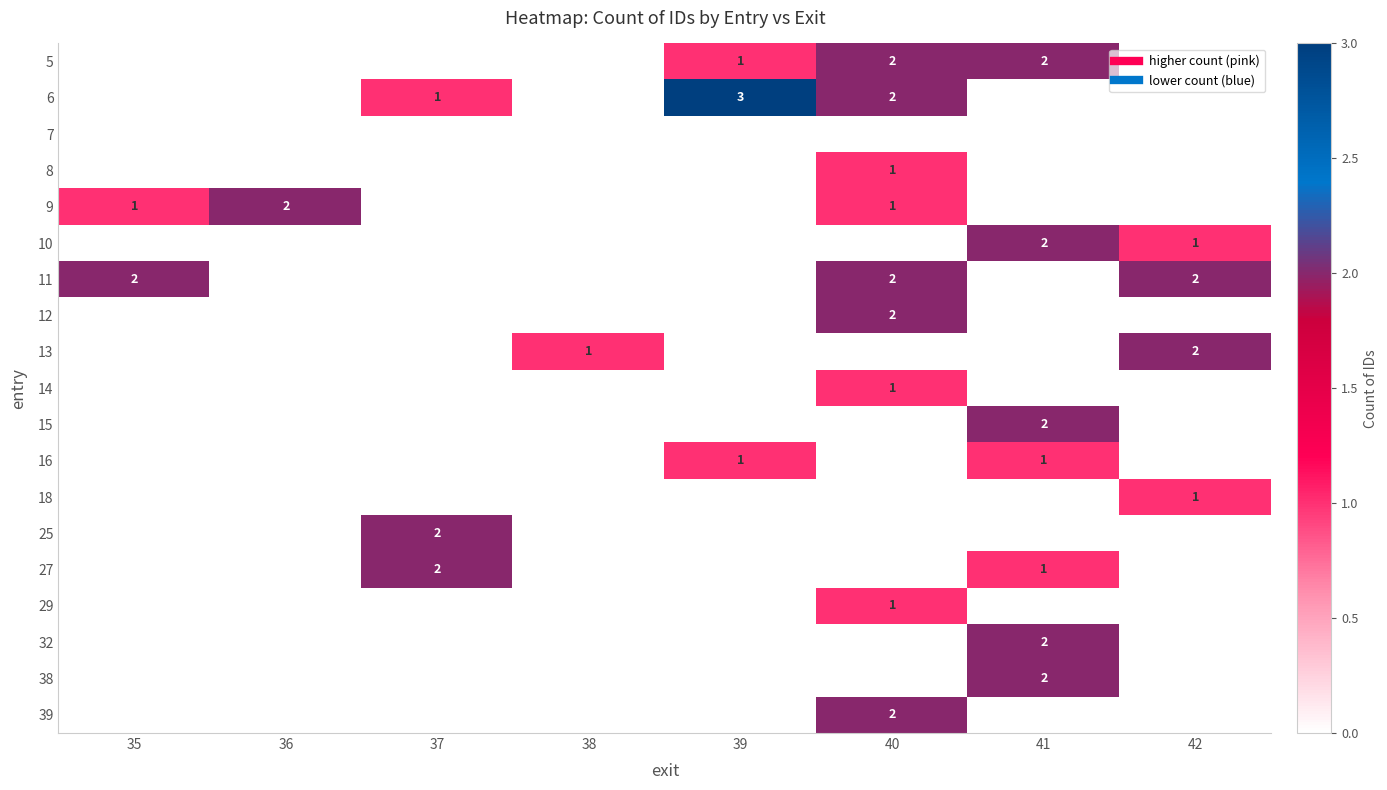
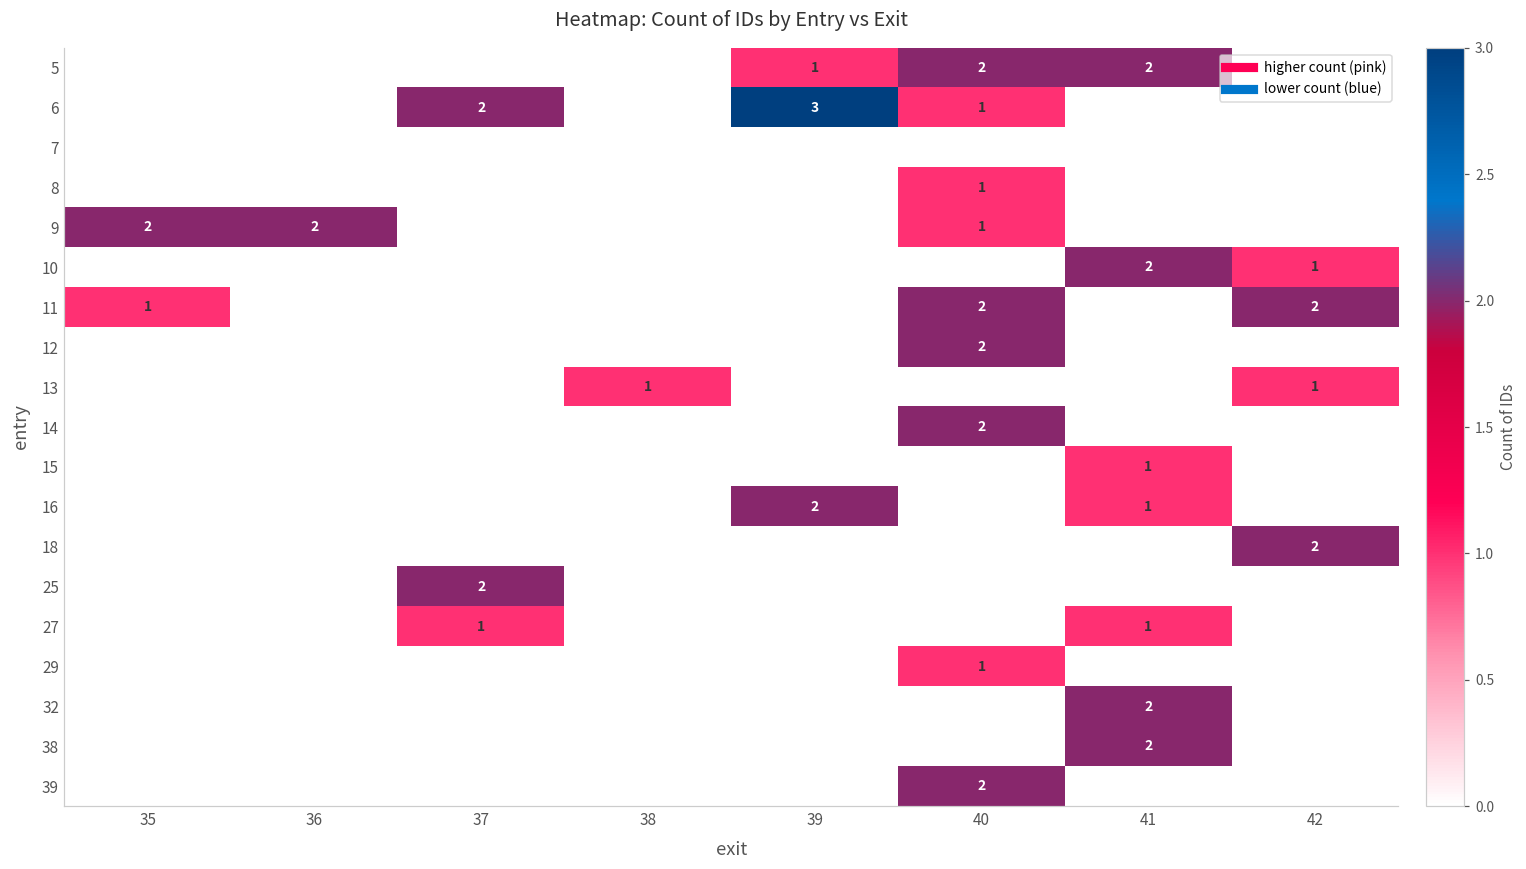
  {
    "5": {
      "39": 1,
      "40": 2,
      "41": 2
    },
    "6": {
-     "37": 1,
+     "37": 2,
      "39": 3,
-     "40": 2
+     "40": 1
    },
    "8": {
      "40": 1
    },
    "9": {
-     "35": 1,
+     "35": 2,
      "36": 2,
      "40": 1
    },
    "10": {
      "41": 2,
      "42": 1
    },
    "11": {
-     "35": 2,
+     "35": 1,
      "40": 2,
      "42": 2
    },
    "12": {
      "40": 2
    },
    "13": {
      "38": 1,
-     "42": 2
+     "42": 1
    },
    "14": {
-     "40": 1
+     "40": 2
    },
    "15": {
-     "41": 2
+     "41": 1
    },
    "16": {
-     "39": 1,
+     "39": 2,
      "41": 1
    },
    "18": {
-     "42": 1
+     "42": 2
    },
    "25": {
      "37": 2
    },
    "27": {
-     "37": 2,
+     "37": 1,
      "41": 1
    },
    "29": {
      "40": 1
    },
    "32": {
      "41": 2
    },
    "38": {
      "41": 2
    },
    "39": {
      "40": 2
    }
  }
